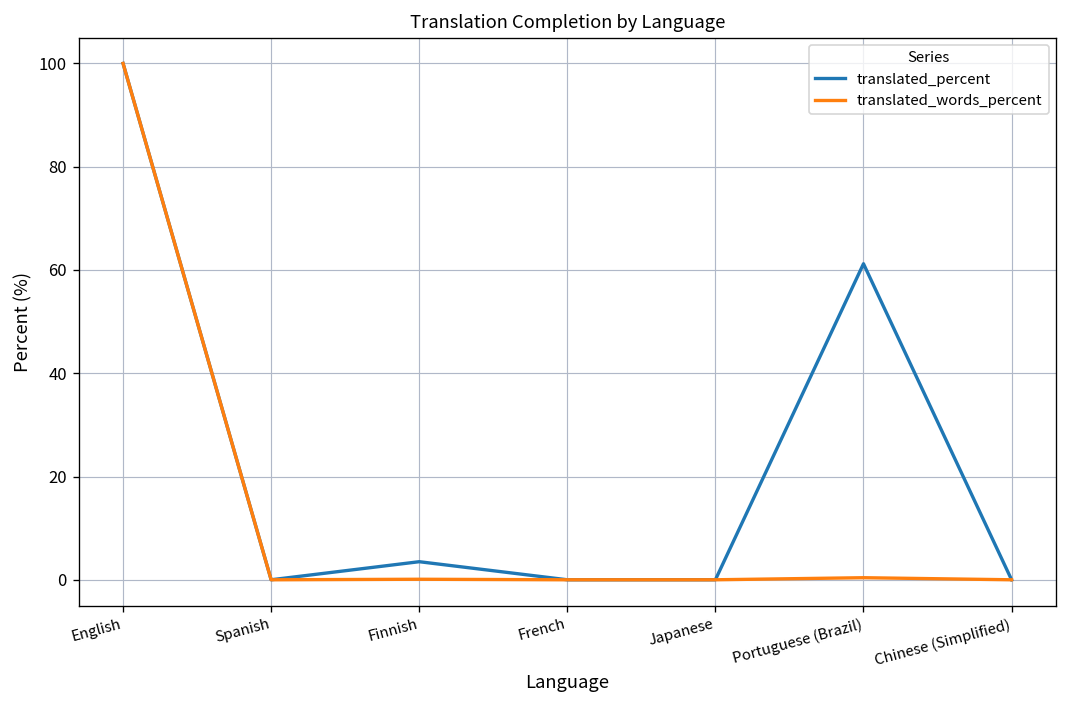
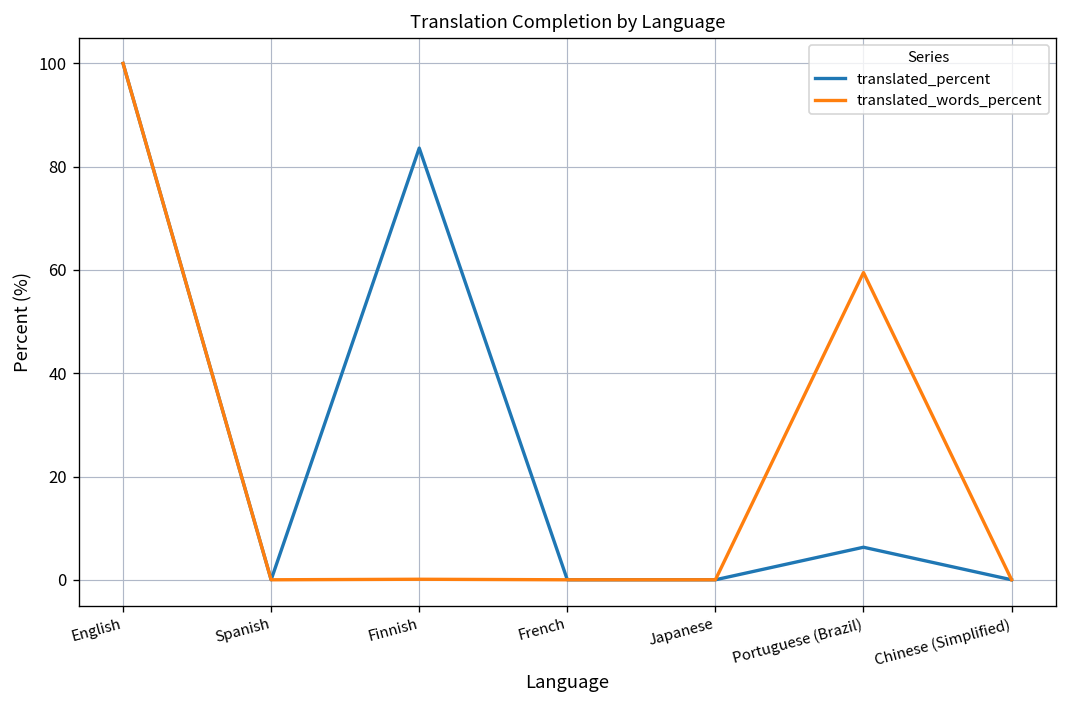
  {
    "translated_percent": {
-     "Finnish": 4,
-     "Portuguese (Brazil)": 61
+     "Finnish": 84,
+     "Portuguese (Brazil)": 6
    },
    "translated_words_percent": {
      "Finnish": 0,
-     "Portuguese (Brazil)": 0
+     "Portuguese (Brazil)": 60
    }
  }
